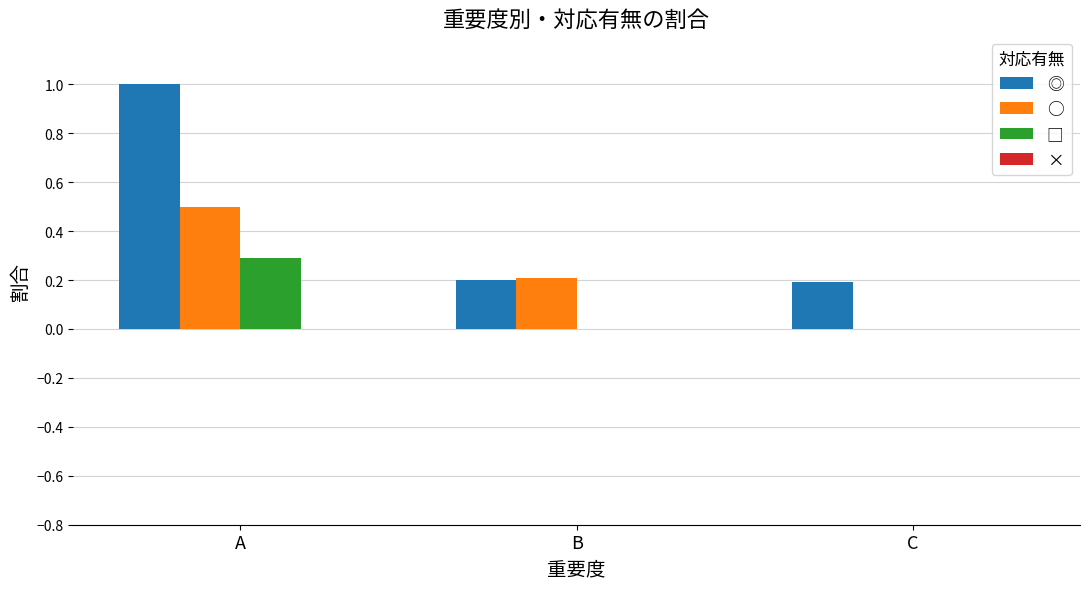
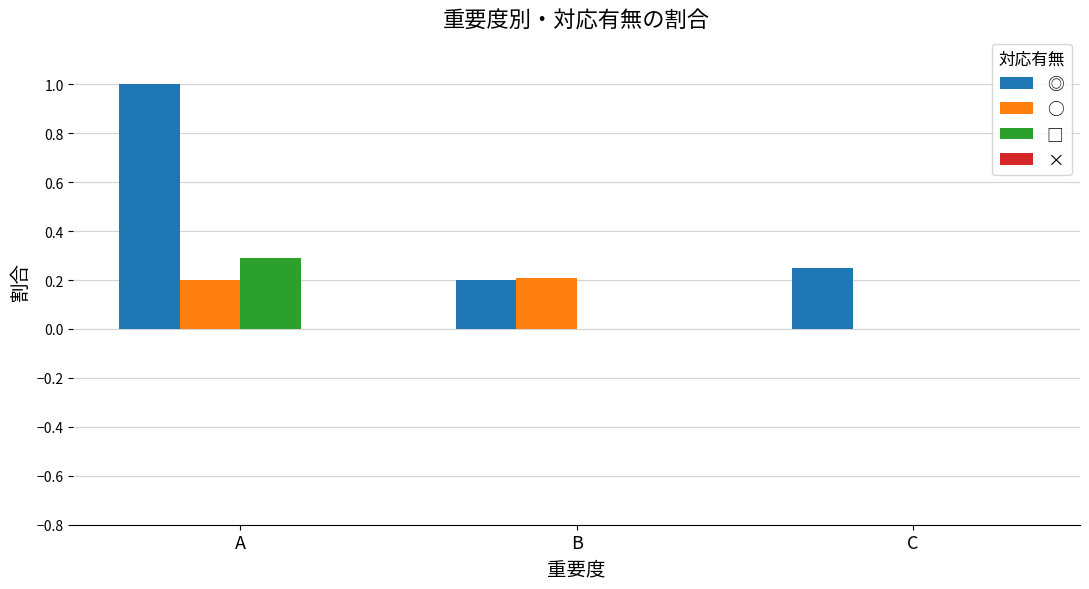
  {
    "◎": {
      "A": 1.00,
      "B": 0.20,
-     "C": 0.19
+     "C": 0.25
    },
    "○": {
-     "A": 0.5,
+     "A": 0.2,
      "B": 0.2,
      "C": 0.0
    },
    "□": {
      "A": 0.29,
      "B": 0.00,
      "C": 0.00
    },
    "×": {
      "A": 0.00,
      "B": 0.00,
      "C": 0.00
    }
  }
